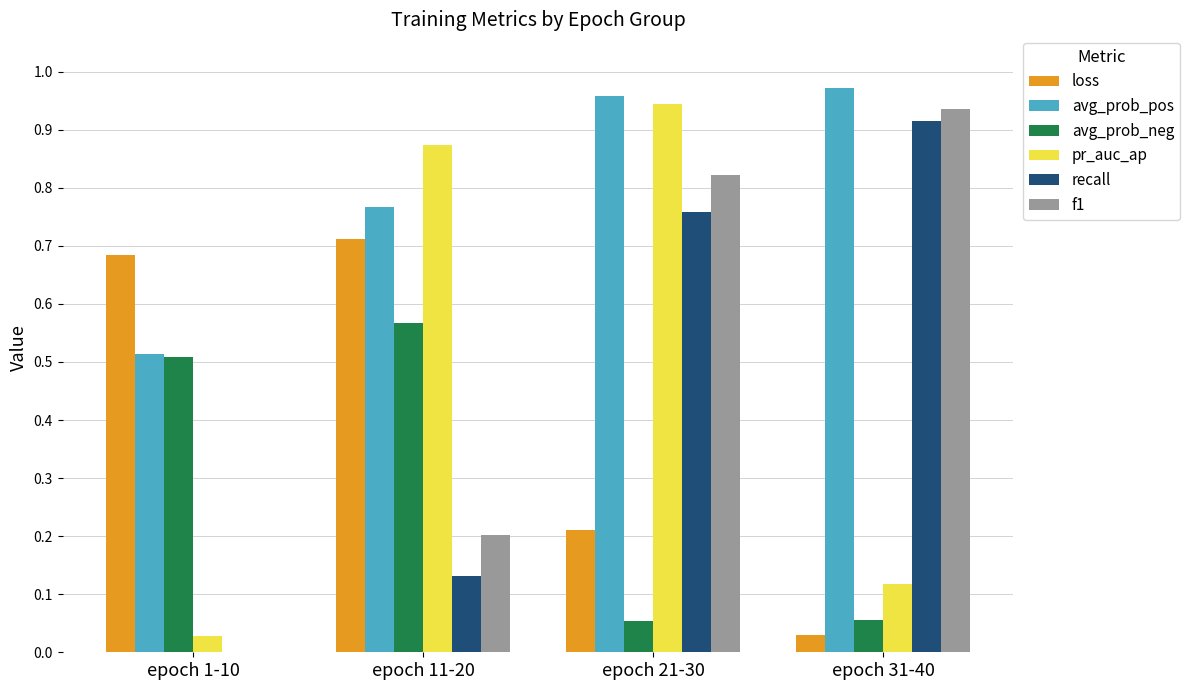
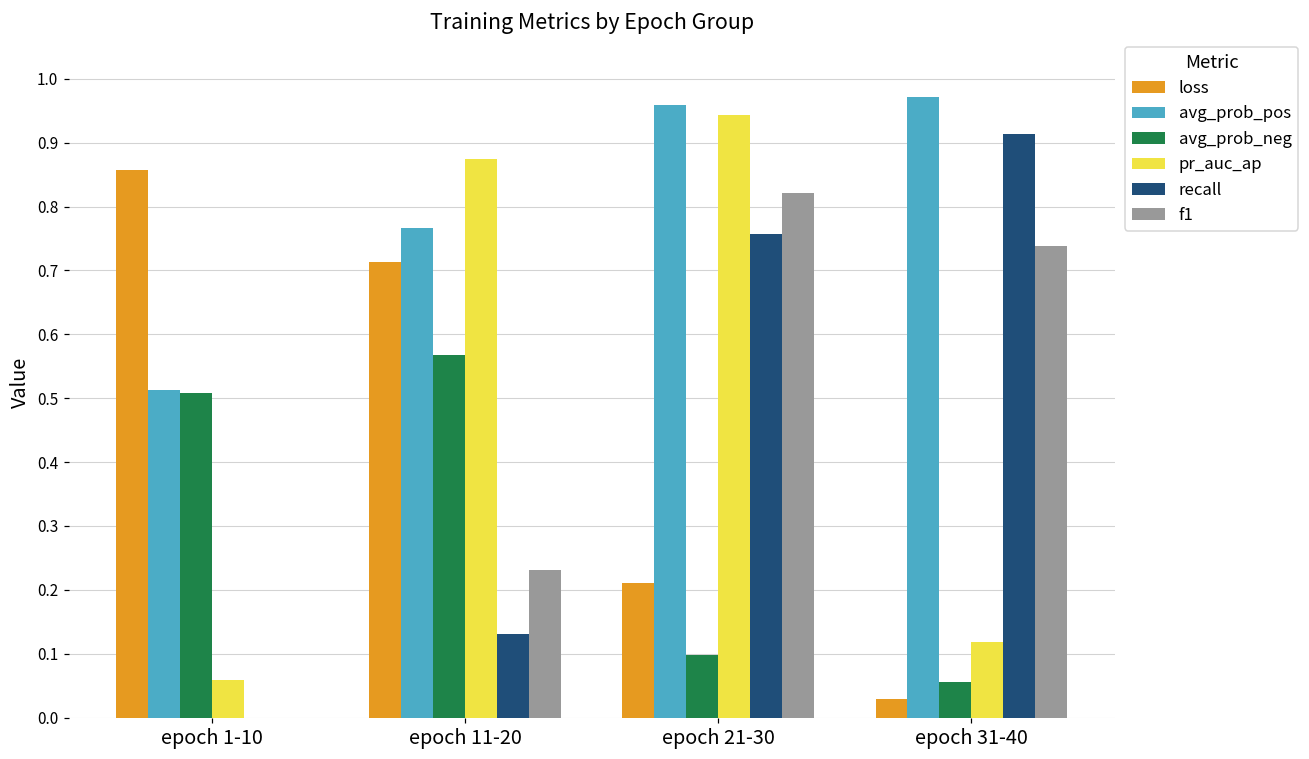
  {
    "loss": {
-     "epoch 1-10": 0.68,
+     "epoch 1-10": 0.86,
      "epoch 11-20": 0.71,
      "epoch 21-30": 0.21,
      "epoch 31-40": 0.03
    },
    "avg_prob_pos": {
      "epoch 1-10": 0.51,
      "epoch 11-20": 0.77,
      "epoch 21-30": 0.96,
      "epoch 31-40": 0.97
    },
    "avg_prob_neg": {
      "epoch 1-10": 0.51,
      "epoch 11-20": 0.57,
-     "epoch 21-30": 0.05,
+     "epoch 21-30": 0.10,
      "epoch 31-40": 0.06
    },
    "pr_auc_ap": {
-     "epoch 1-10": 0.03,
+     "epoch 1-10": 0.06,
      "epoch 11-20": 0.87,
      "epoch 21-30": 0.94,
      "epoch 31-40": 0.12
    },
    "recall": {
      "epoch 1-10": 0.00,
      "epoch 11-20": 0.13,
      "epoch 21-30": 0.76,
      "epoch 31-40": 0.91
    },
    "f1": {
      "epoch 1-10": 0.00,
-     "epoch 11-20": 0.20,
+     "epoch 11-20": 0.23,
      "epoch 21-30": 0.82,
-     "epoch 31-40": 0.94
+     "epoch 31-40": 0.74
    }
  }
